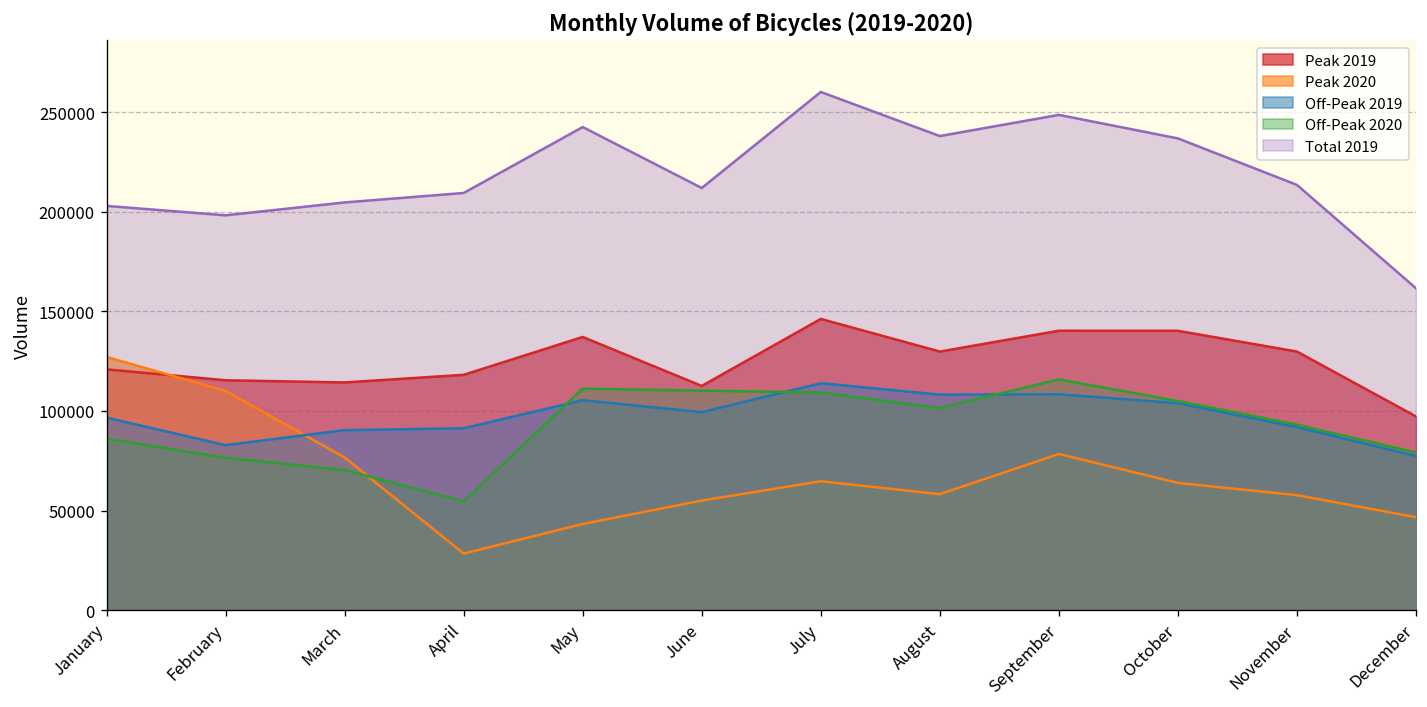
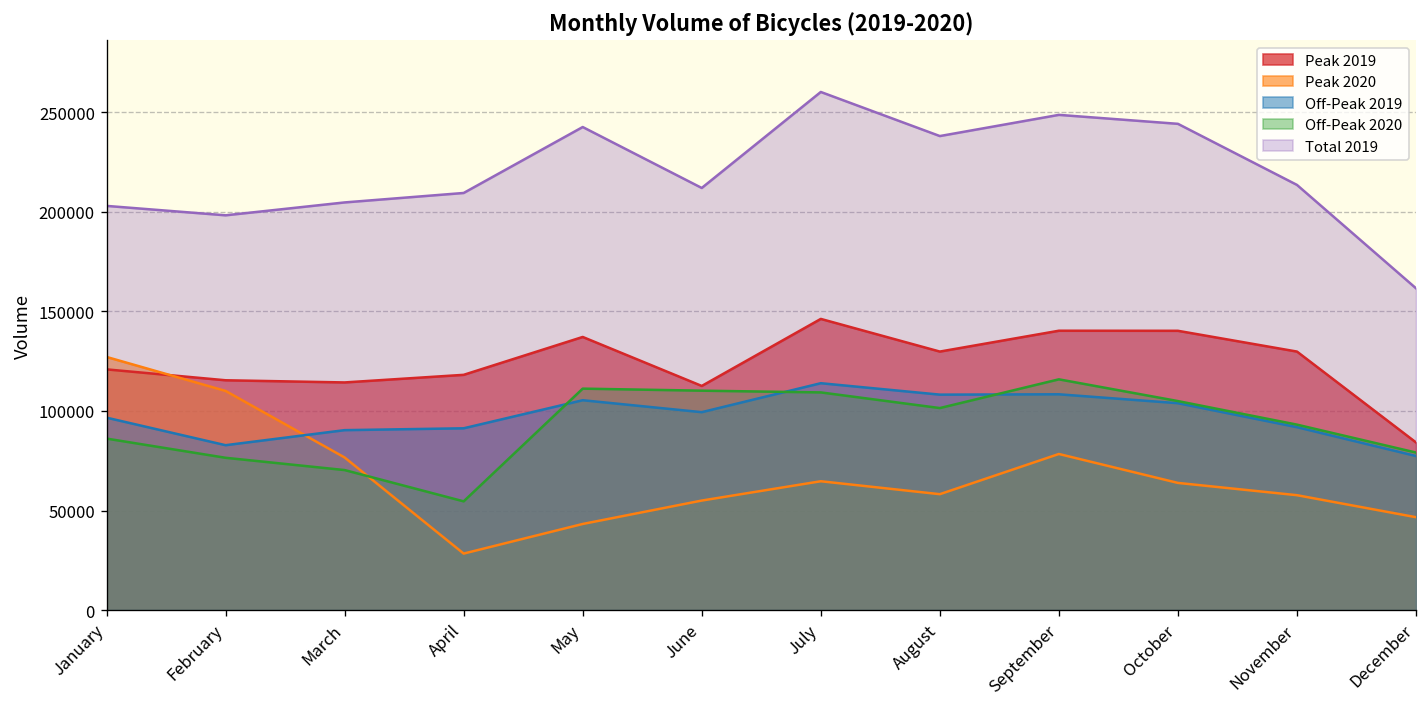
  {
    "Peak 2019": {
      "January": 121000,
      "February": 115000,
      "March": 114000,
      "April": 118000,
      "May": 137000,
      "June": 113000,
      "July": 146000,
      "August": 130000,
      "September": 140000,
      "October": 140000,
      "November": 130000,
-     "December": 97000
+     "December": 84000
    },
    "Peak 2020": {
      "January": 127000,
      "February": 110000,
      "March": 77000,
      "April": 28000,
      "May": 43000,
      "June": 55000,
      "July": 65000,
      "August": 58000,
      "September": 78000,
      "October": 64000,
      "November": 58000,
      "December": 47000
    },
    "Off-Peak 2019": {
      "January": 97000,
      "February": 83000,
      "March": 90000,
      "April": 91000,
      "May": 105000,
      "June": 99000,
      "July": 114000,
      "August": 108000,
      "September": 108000,
      "December": 77000
    },
    "Off-Peak 2020": {
      "January": 86000,
      "February": 76000,
      "March": 70000,
      "April": 55000,
      "May": 111000,
      "June": 110000,
      "July": 109000,
      "August": 101000,
      "September": 116000,
      "December": 79000
    },
    "Total 2019": {
      "January": 203000,
      "February": 198000,
      "March": 205000,
      "April": 209000,
      "May": 243000,
      "June": 212000,
      "July": 260000,
      "August": 238000,
      "September": 249000,
-     "October": 237000,
+     "October": 244000,
      "November": 213000,
      "December": 162000
    }
  }
